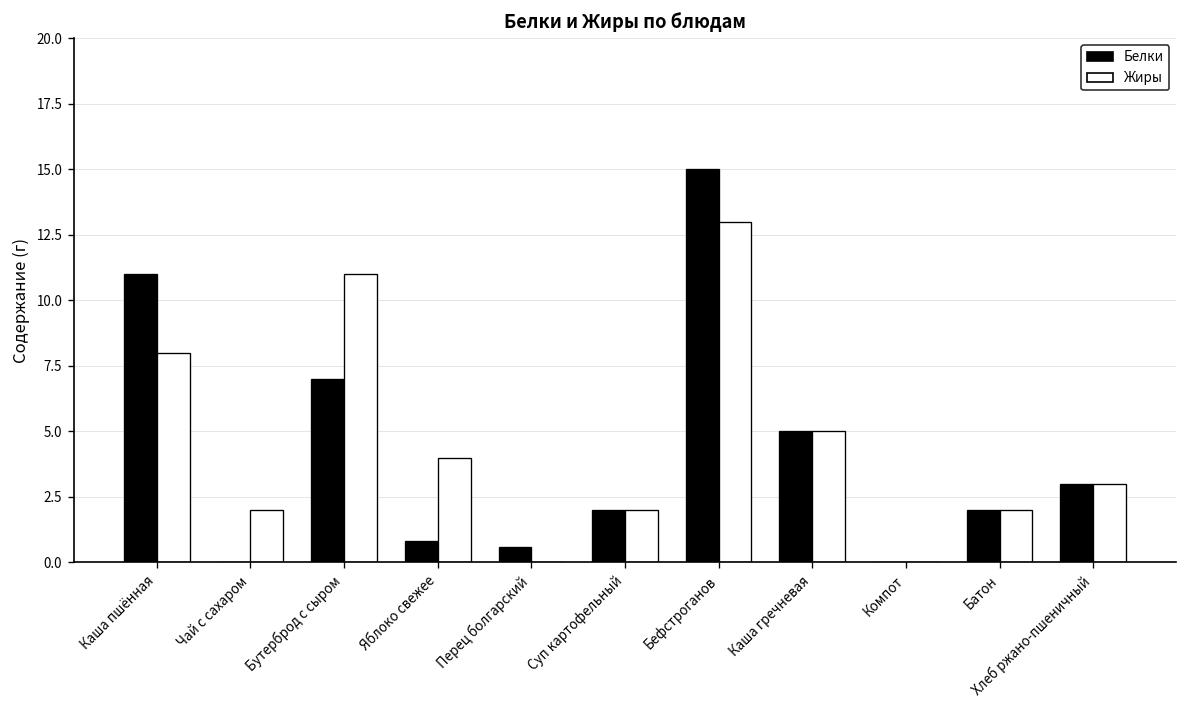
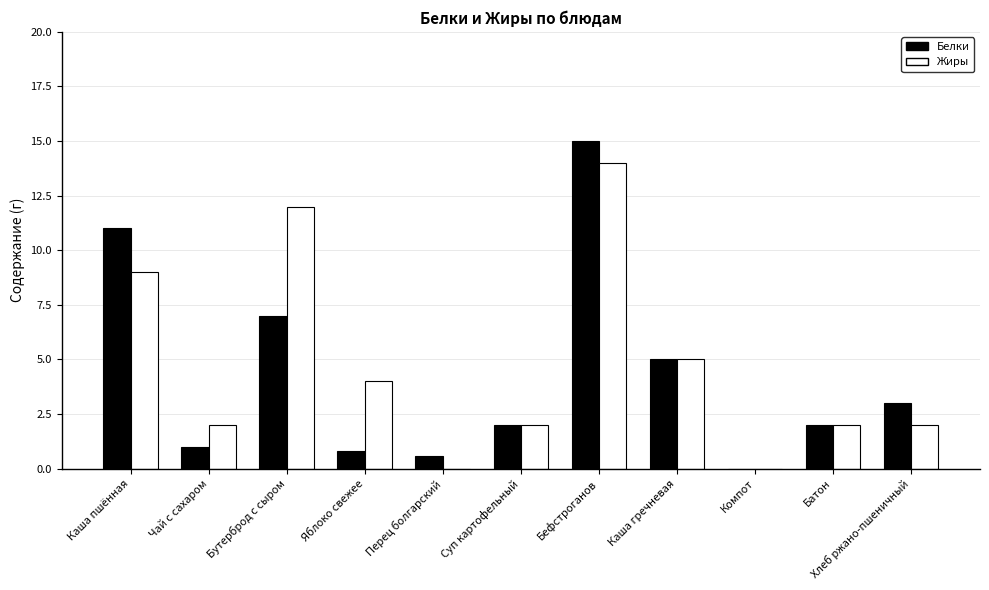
  {
    "Белки": {
      "Каша пшённая": 11,
-     "Чай с сахаром": 0,
+     "Чай с сахаром": 1,
      "Бутерброд с сыром": 7,
      "Яблоко свежее": 0.8,
      "Перец болгарский": 0.6,
      "Суп картофельный": 2,
      "Бефстроганов": 15,
      "Каша гречневая": 5,
      "Компот": 0,
      "Батон": 2,
      "Хлеб ржано-пшеничный": 3
    },
    "Жиры": {
-     "Каша пшённая": 8,
+     "Каша пшённая": 9,
      "Чай с сахаром": 2,
-     "Бутерброд с сыром": 11,
+     "Бутерброд с сыром": 12,
      "Яблоко свежее": 4,
      "Перец болгарский": 0,
      "Суп картофельный": 2,
-     "Бефстроганов": 13,
+     "Бефстроганов": 14,
      "Каша гречневая": 5,
      "Компот": 0,
      "Батон": 2,
-     "Хлеб ржано-пшеничный": 3
+     "Хлеб ржано-пшеничный": 2
    }
  }
